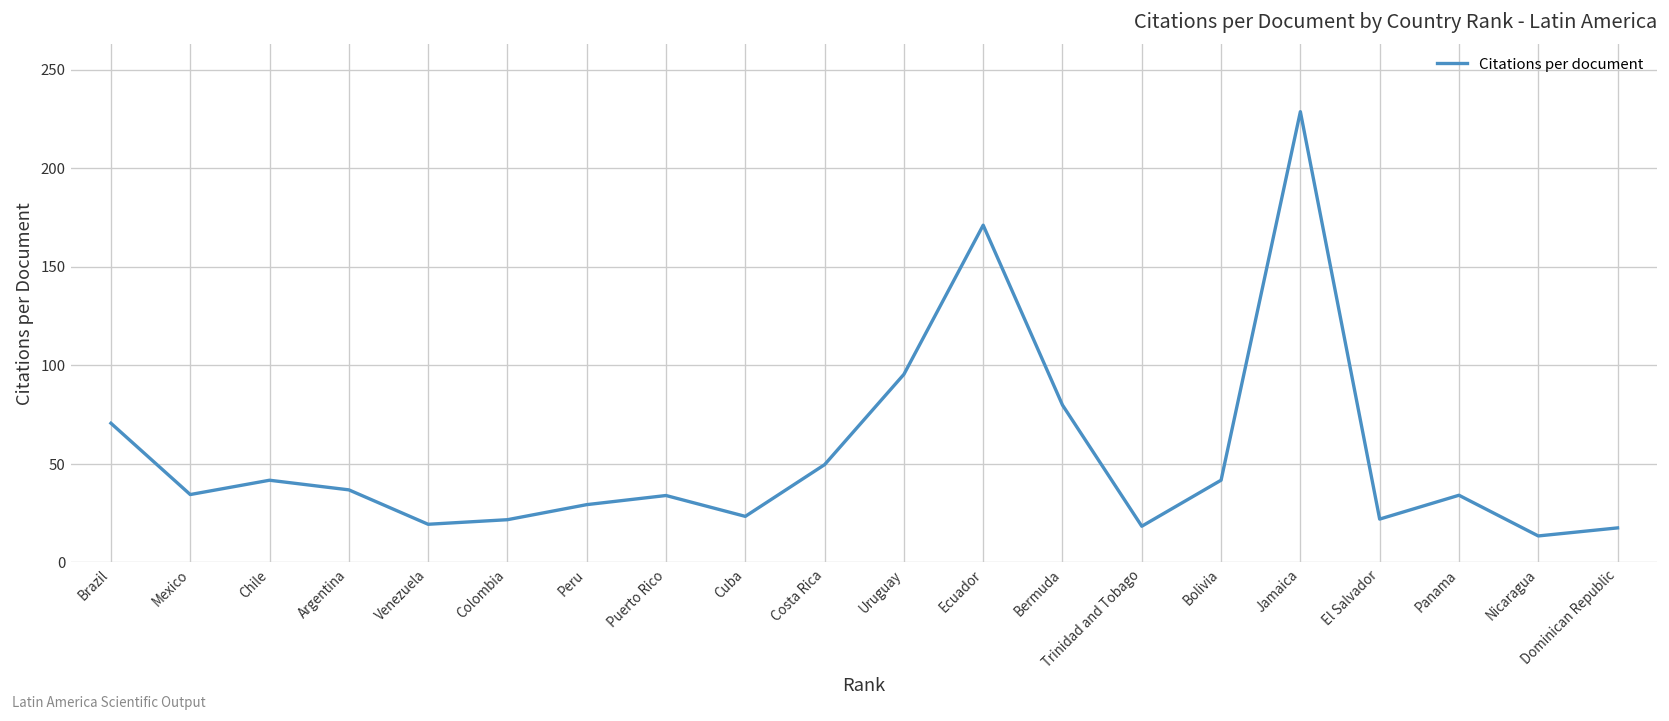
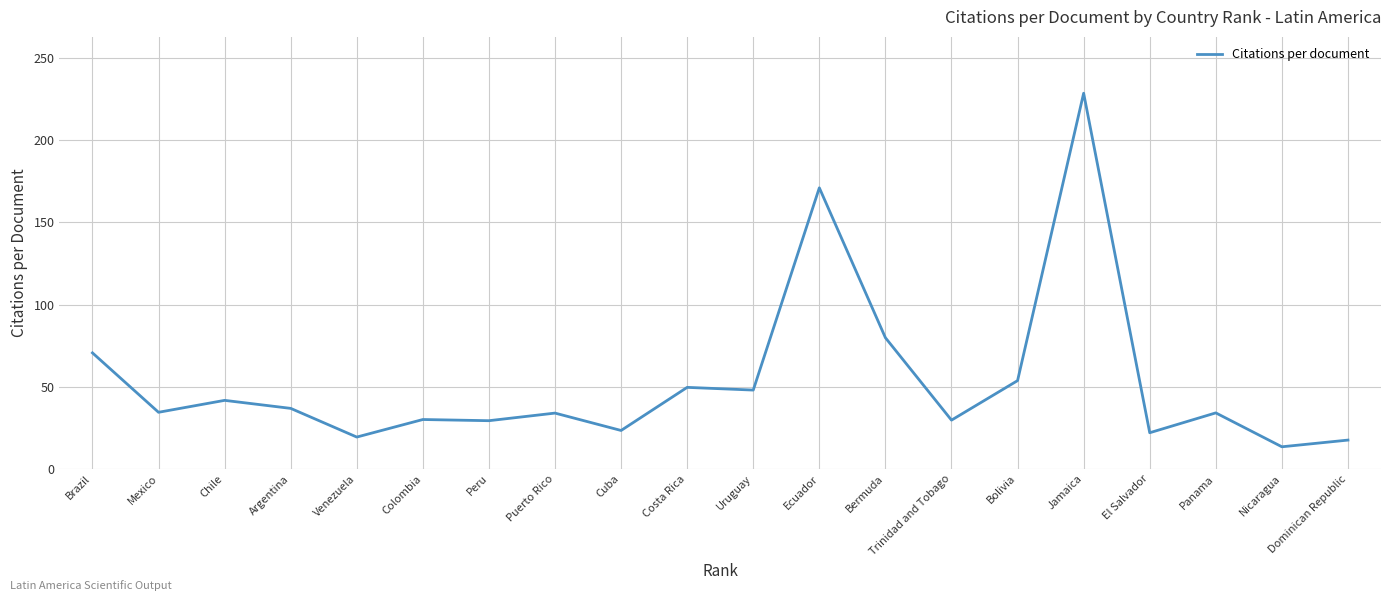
  {
    "Brazil": 71,
    "Mexico": 34,
    "Chile": 42,
    "Argentina": 37,
    "Venezuela": 19,
-   "Colombia": 22,
+   "Colombia": 30,
    "Peru": 29,
    "Puerto Rico": 34,
    "Cuba": 23,
    "Costa Rica": 50,
-   "Uruguay": 95,
+   "Uruguay": 48,
    "Ecuador": 171,
    "Bermuda": 80,
-   "Trinidad and Tobago": 18,
-   "Bolivia": 42,
+   "Trinidad and Tobago": 30,
+   "Bolivia": 54,
    "Jamaica": 229,
    "El Salvador": 22,
    "Panama": 34,
    "Nicaragua": 13,
    "Dominican Republic": 18
  }
